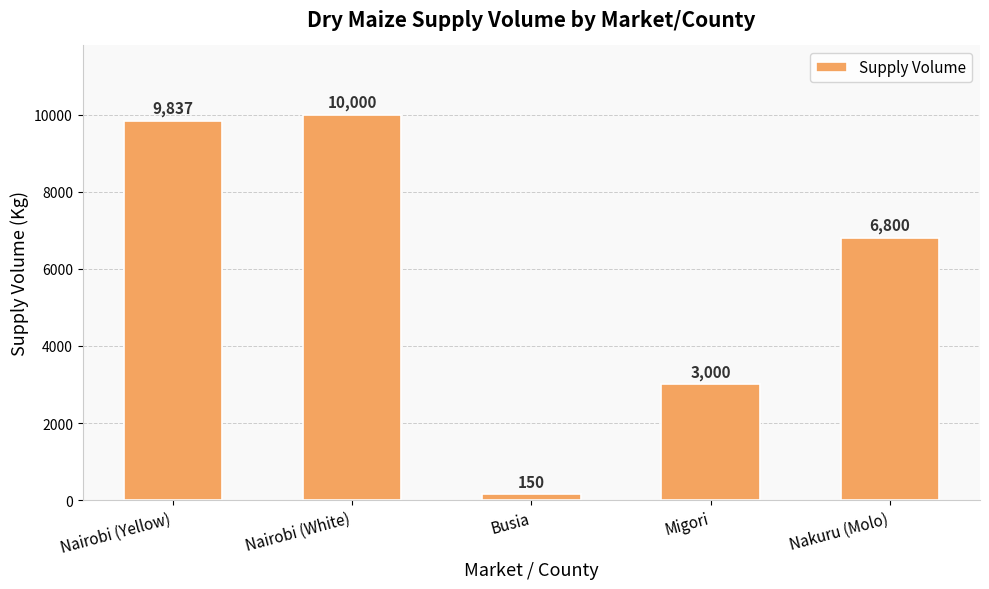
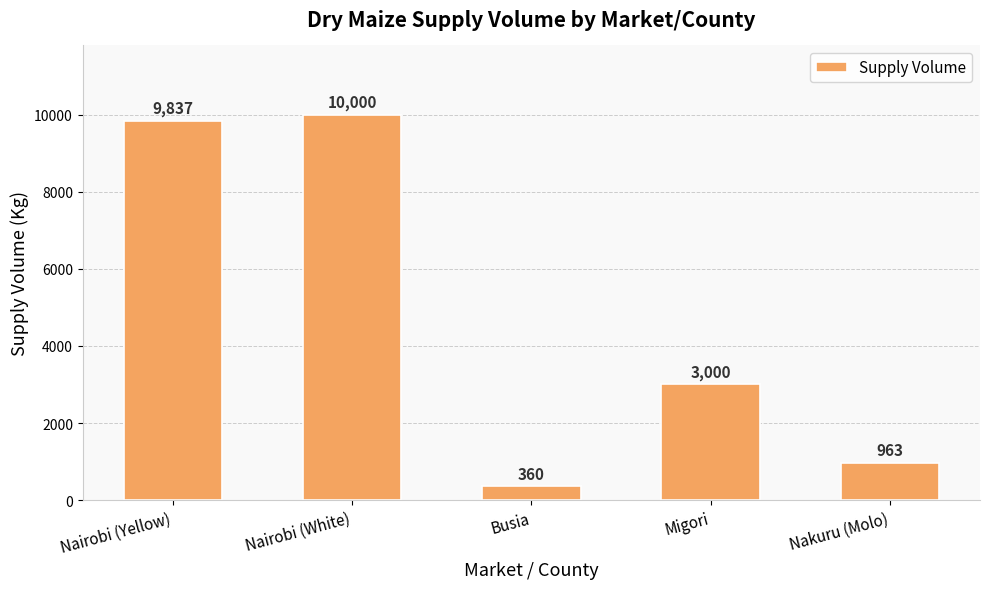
  {
    "Nairobi (Yellow)": "9,837",
    "Nairobi (White)": "10,000",
-   "Busia": "150",
+   "Busia": "360",
    "Migori": "3,000",
-   "Nakuru (Molo)": "6,800"
+   "Nakuru (Molo)": "963"
  }
